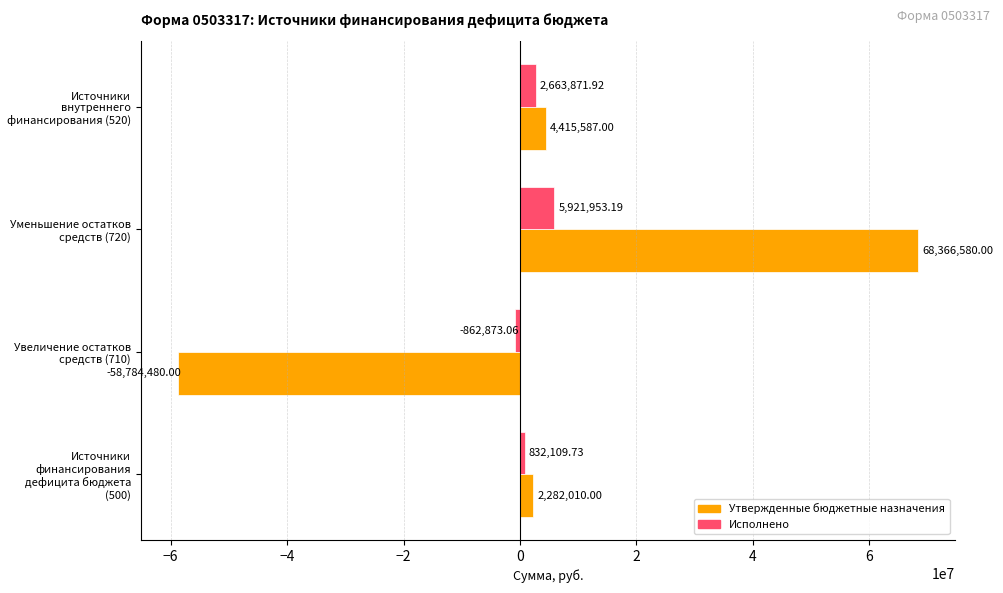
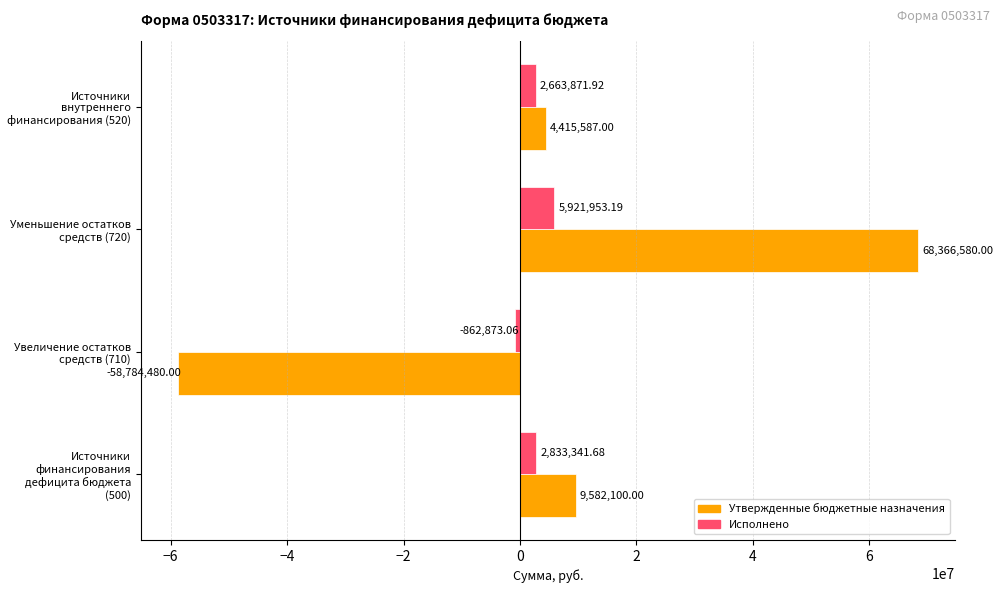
  {
    "Утвержденные бюджетные назначения": {
      "Источники внутреннего финансирования (520)": "4,415,587.00",
      "Уменьшение остатков средств (720)": "68,366,580.00",
      "Увеличение остатков средств (710)": "-58,784,480.00",
-     "Источники финансирования дефицита бюджета (500)": "2,282,010.00"
+     "Источники финансирования дефицита бюджета (500)": "9,582,100.00"
    },
    "Исполнено": {
      "Источники внутреннего финансирования (520)": "2,663,871.92",
      "Уменьшение остатков средств (720)": "5,921,953.19",
      "Увеличение остатков средств (710)": "-862,873.06",
-     "Источники финансирования дефицита бюджета (500)": "832,109.73"
+     "Источники финансирования дефицита бюджета (500)": "2,833,341.68"
    }
  }
